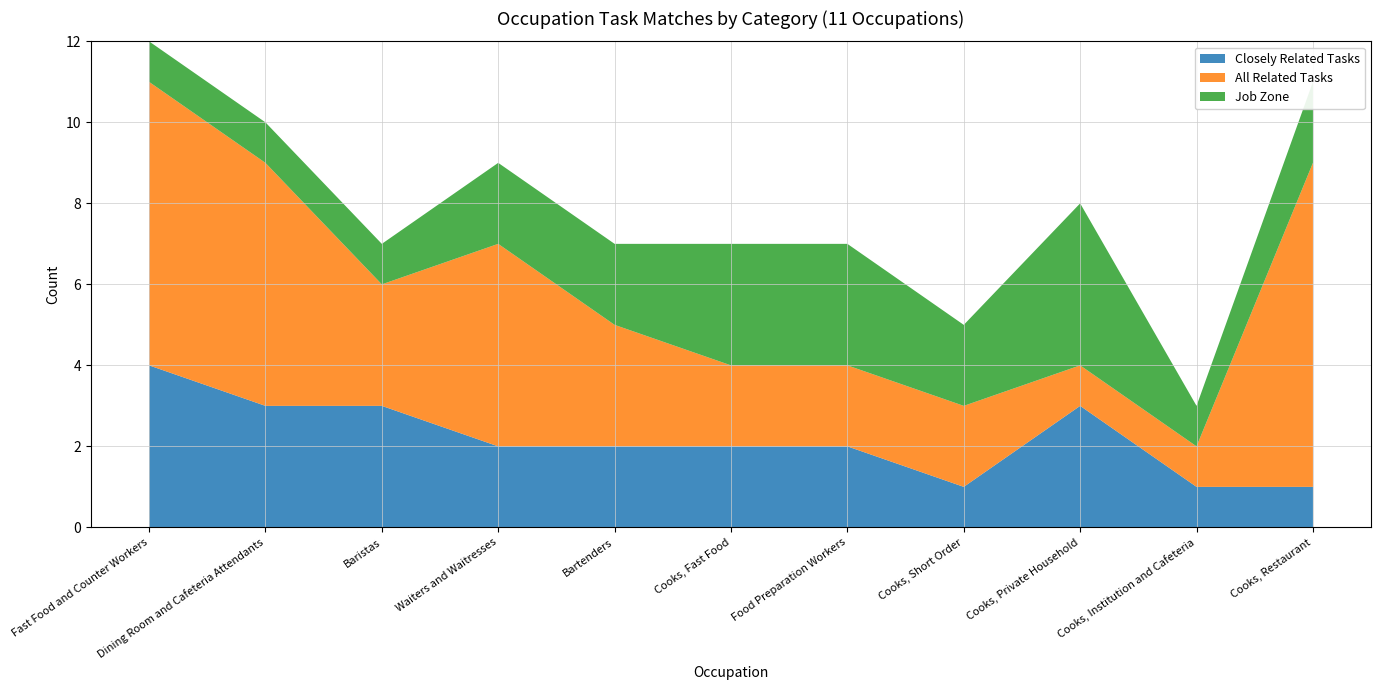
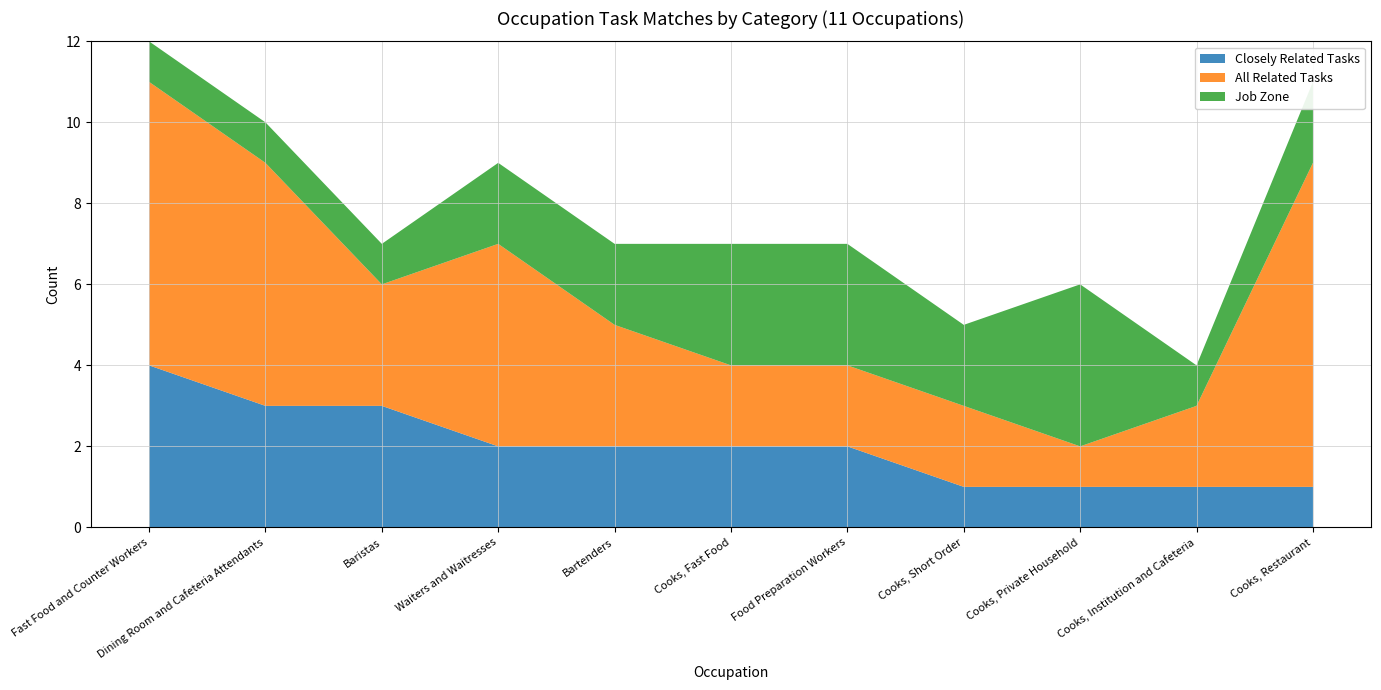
  {
    "Closely Related Tasks": {
      "Fast Food and Counter Workers": 4,
      "Dining Room and Cafeteria Attendants": 3,
      "Baristas": 3,
      "Waiters and Waitresses": 2,
      "Bartenders": 2,
      "Cooks, Fast Food": 2,
      "Food Preparation Workers": 2,
      "Cooks, Short Order": 1,
-     "Cooks, Private Household": 3,
+     "Cooks, Private Household": 1,
      "Cooks, Institution and Cafeteria": 1,
      "Cooks, Restaurant": 1
    },
    "All Related Tasks": {
      "Fast Food and Counter Workers": 7,
      "Dining Room and Cafeteria Attendants": 6,
      "Baristas": 3,
      "Waiters and Waitresses": 5,
      "Bartenders": 3,
      "Cooks, Fast Food": 2,
      "Food Preparation Workers": 2,
      "Cooks, Short Order": 2,
      "Cooks, Private Household": 1,
-     "Cooks, Institution and Cafeteria": 1,
+     "Cooks, Institution and Cafeteria": 2,
      "Cooks, Restaurant": 8
    },
    "Job Zone": {
      "Fast Food and Counter Workers": 1,
      "Dining Room and Cafeteria Attendants": 1,
      "Baristas": 1,
      "Waiters and Waitresses": 2,
      "Bartenders": 2,
      "Cooks, Fast Food": 3,
      "Food Preparation Workers": 3,
      "Cooks, Short Order": 2,
      "Cooks, Private Household": 4,
      "Cooks, Institution and Cafeteria": 1
    }
  }
